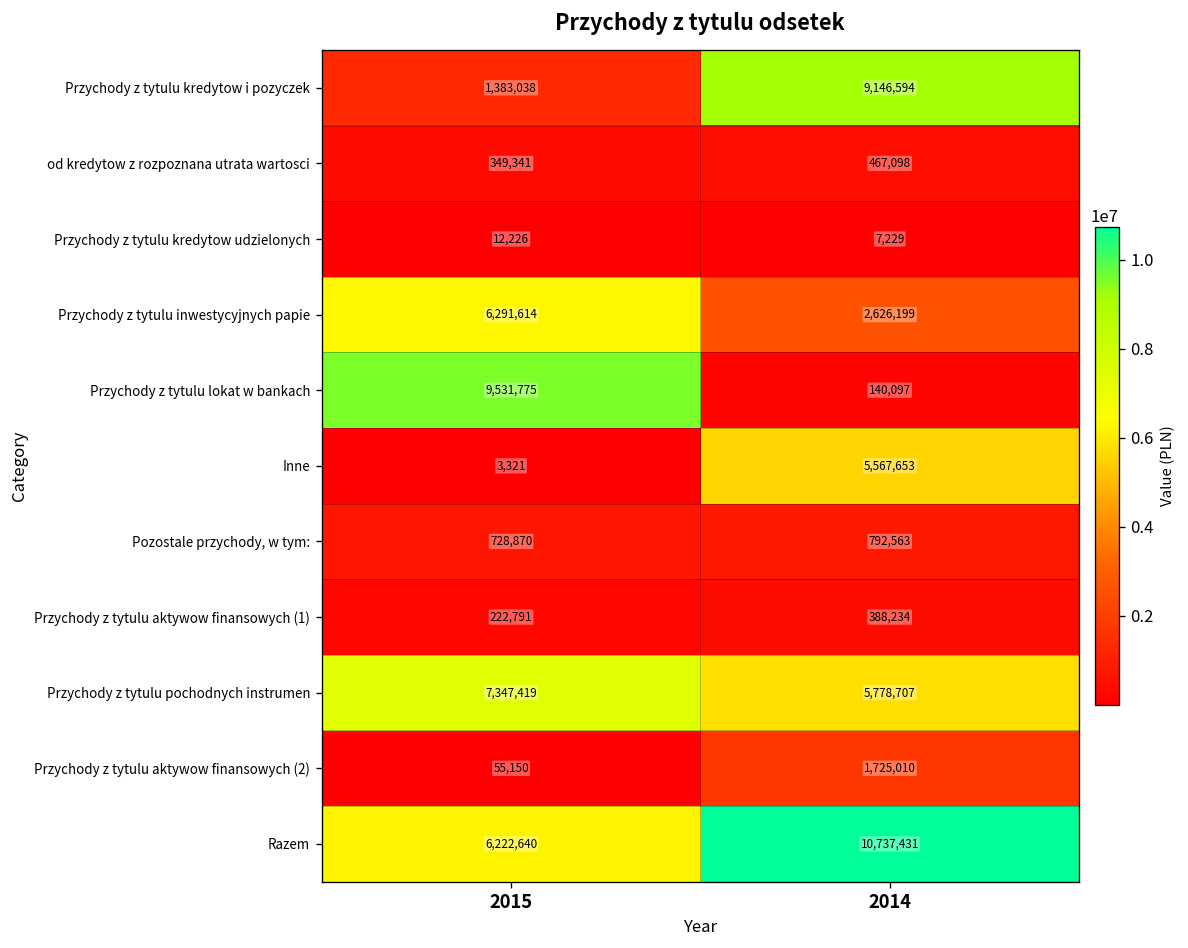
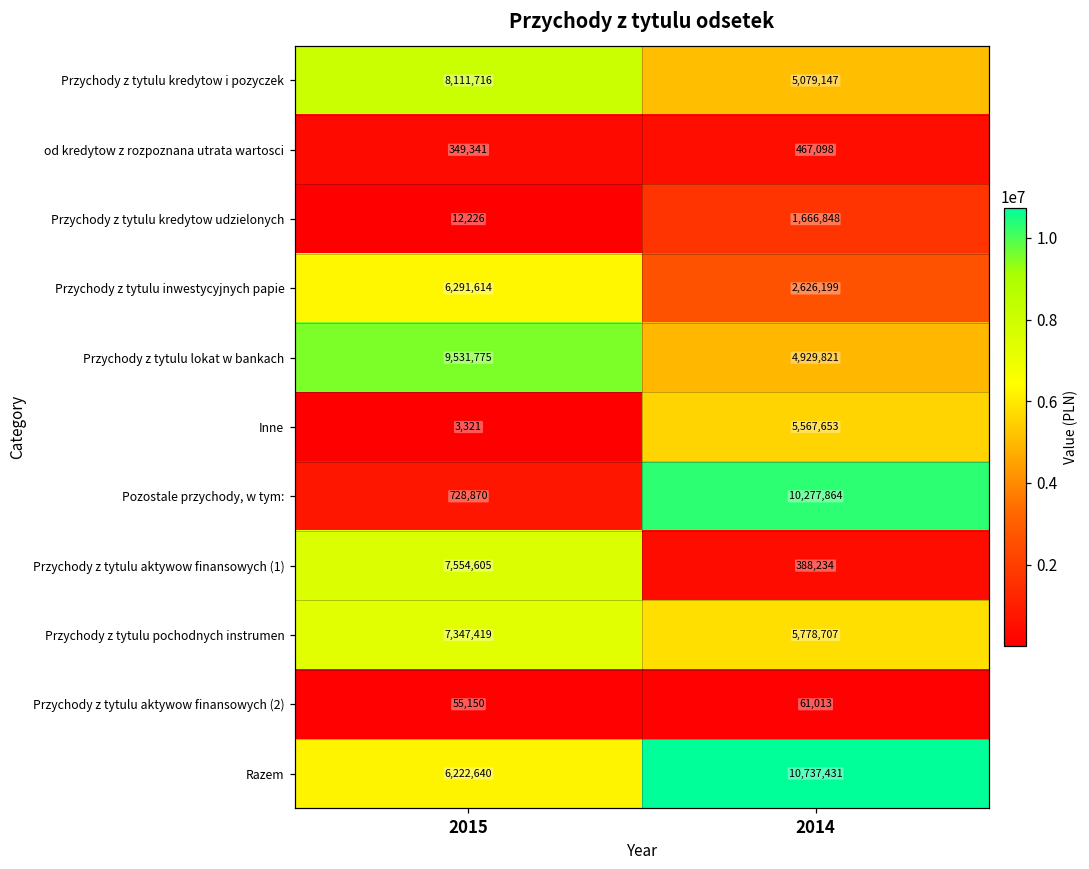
  {
    "Przychody z tytulu kredytow i pozyczek": {
-     "2015": "1,383,038",
-     "2014": "9,146,594"
+     "2015": "8,111,716",
+     "2014": "5,079,147"
    },
    "Przychody z tytulu kredytow udzielonych": {
-     "2014": "7,229"
+     "2014": "1,666,848"
    },
    "Przychody z tytulu lokat w bankach": {
-     "2014": "140,097"
+     "2014": "4,929,821"
    },
    "Pozostale przychody, w tym:": {
-     "2014": "792,563"
+     "2014": "10,277,864"
    },
    "Przychody z tytulu aktywow finansowych (1)": {
-     "2015": "222,791"
+     "2015": "7,554,605"
    },
    "Przychody z tytulu aktywow finansowych (2)": {
-     "2014": "1,725,010"
+     "2014": "61,013"
    }
  }
